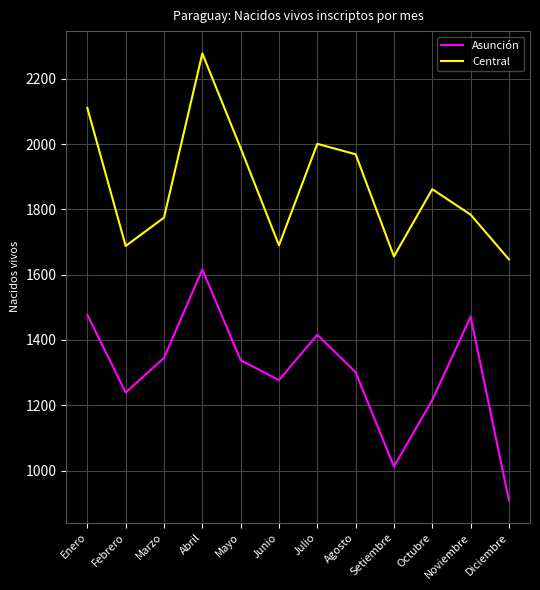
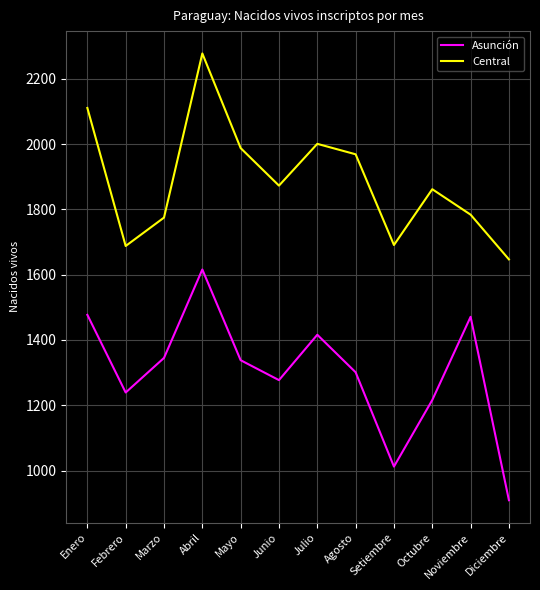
  {
    "Asunción": {
      "Enero": 1480,
      "Febrero": 1240,
      "Marzo": 1350,
      "Abril": 1620,
      "Mayo": 1340,
      "Junio": 1280,
      "Julio": 1420,
      "Agosto": 1300,
      "Setiembre": 1010,
      "Octubre": 1220,
      "Noviembre": 1470,
      "Diciembre": 910
    },
    "Central": {
      "Enero": 2110,
      "Febrero": 1690,
      "Marzo": 1780,
      "Abril": 2280,
      "Mayo": 1990,
-     "Junio": 1690,
+     "Junio": 1870,
      "Julio": 2000,
      "Agosto": 1970,
-     "Setiembre": 1660,
+     "Setiembre": 1690,
      "Octubre": 1860,
      "Noviembre": 1780,
      "Diciembre": 1650
    }
  }
